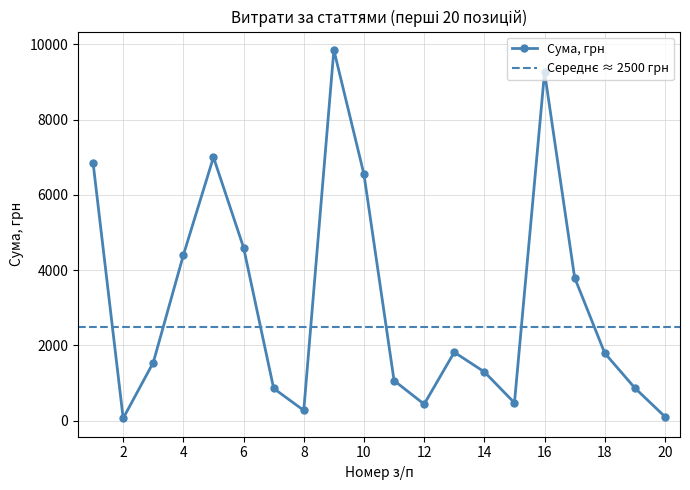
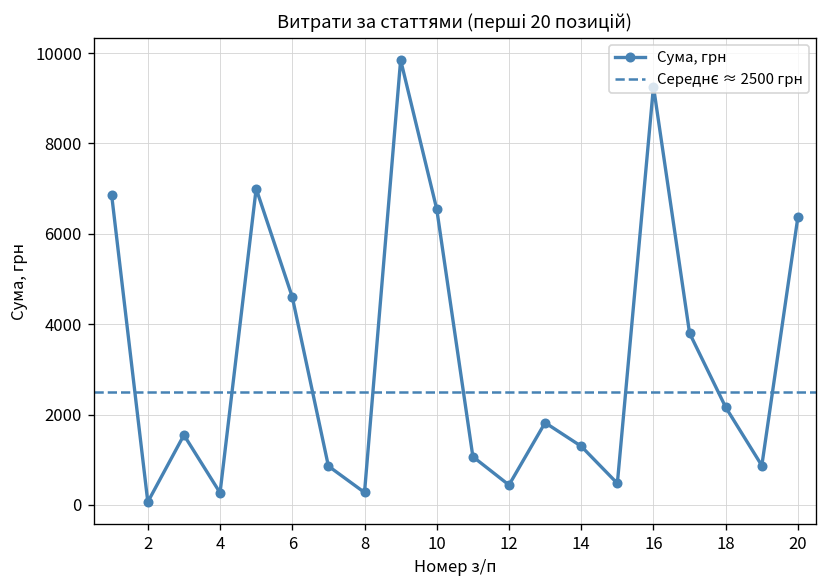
  {
    "2": 100,
-   "4": 4400,
+   "4": 300,
    "6": 4600,
    "8": 300,
    "10": 6500,
    "12": 400,
    "14": 1300,
-   "18": 1800,
-   "20": 100
+   "18": 2200,
+   "20": 6400
  }
